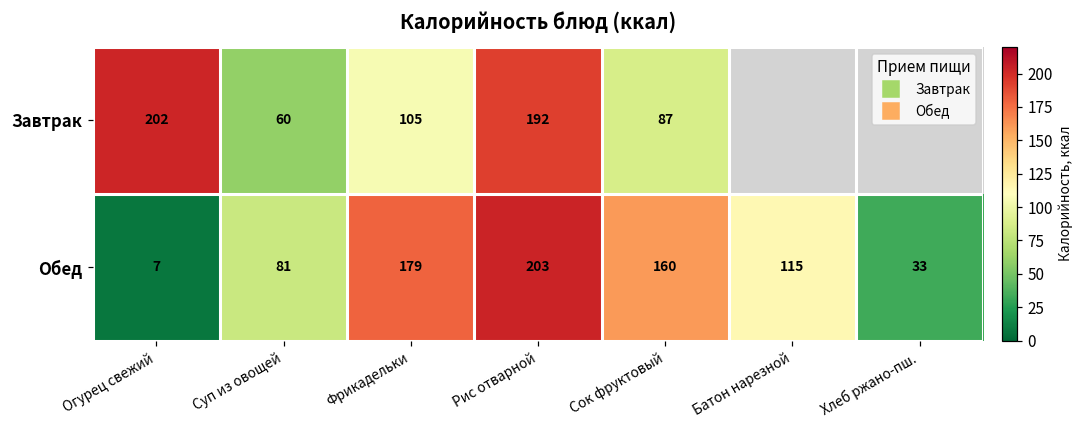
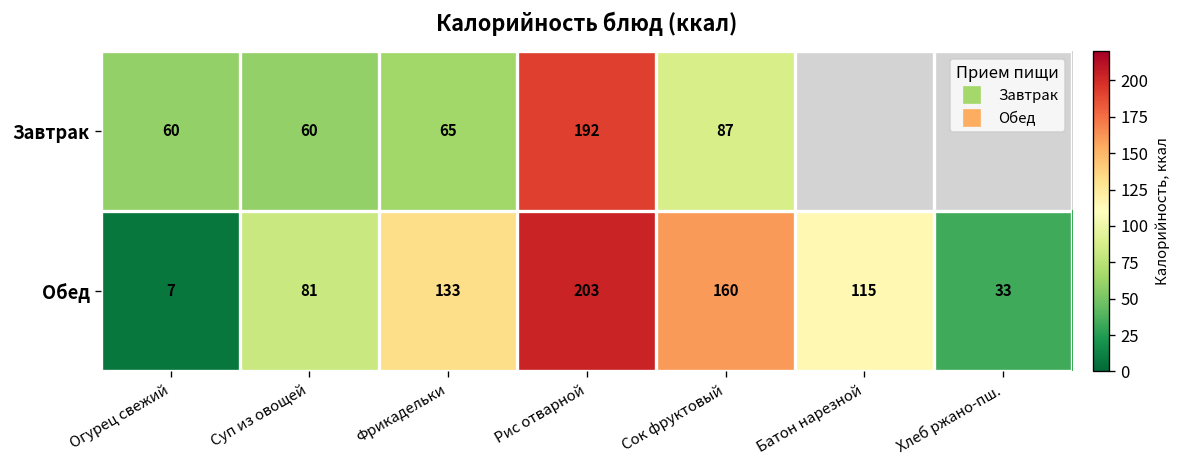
  {
    "Завтрак": {
-     "Огурец свежий": 202,
+     "Огурец свежий": 60,
      "Суп из овощей": 60,
-     "Фрикадельки": 105,
+     "Фрикадельки": 65,
      "Рис отварной": 192,
      "Сок фруктовый": 87
    },
    "Обед": {
      "Огурец свежий": 7,
      "Суп из овощей": 81,
-     "Фрикадельки": 179,
+     "Фрикадельки": 133,
      "Рис отварной": 203,
      "Сок фруктовый": 160,
      "Батон нарезной": 115,
      "Хлеб ржано-пш.": 33
    }
  }
